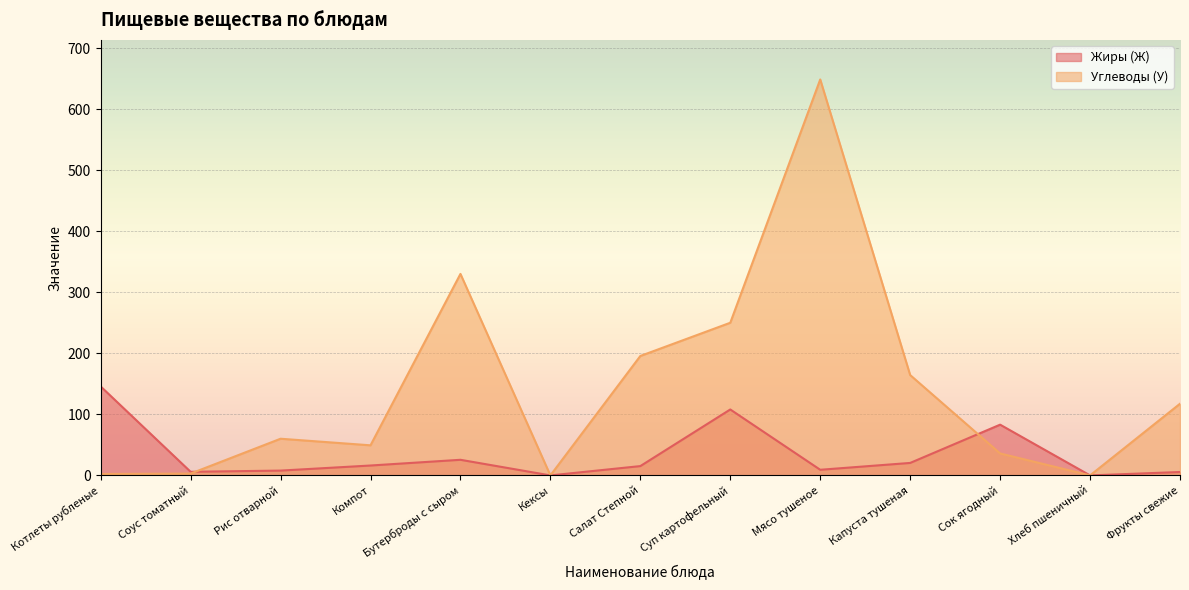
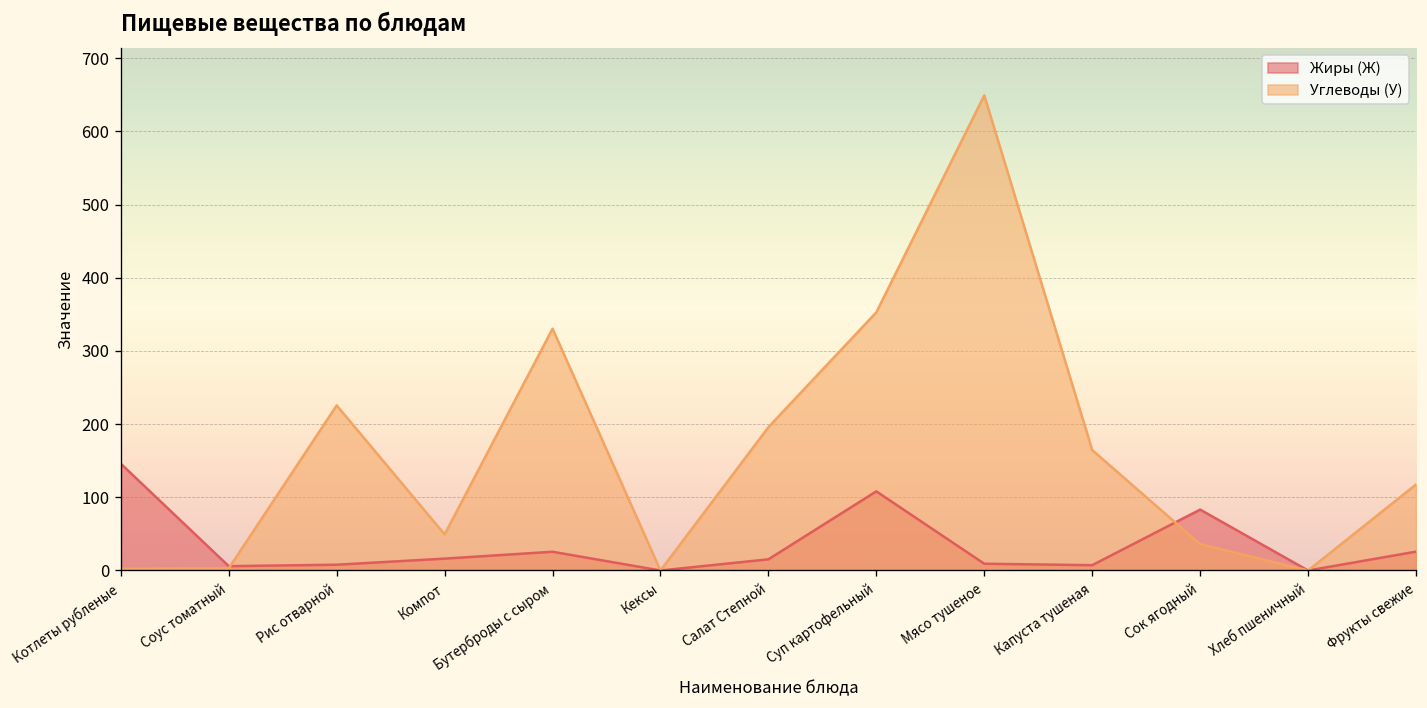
  {
    "Жиры (Ж)": {
      "Котлеты рубленые": 150,
      "Рис отварной": 10,
      "Компот": 20,
      "Бутерброды с сыром": 30,
      "Салат Степной": 20,
      "Суп картофельный": 110,
      "Мясо тушеное": 10,
-     "Капуста тушеная": 20,
+     "Капуста тушеная": 10,
      "Сок ягодный": 80,
-     "Фрукты свежие": 10
+     "Фрукты свежие": 30
    },
    "Углеводы (У)": {
      "Котлеты рубленые": 0,
-     "Рис отварной": 60,
+     "Рис отварной": 230,
      "Компот": 50,
      "Бутерброды с сыром": 330,
      "Салат Степной": 200,
-     "Суп картофельный": 250,
+     "Суп картофельный": 350,
      "Мясо тушеное": 650,
      "Капуста тушеная": 160,
      "Сок ягодный": 40,
      "Фрукты свежие": 120
    }
  }
